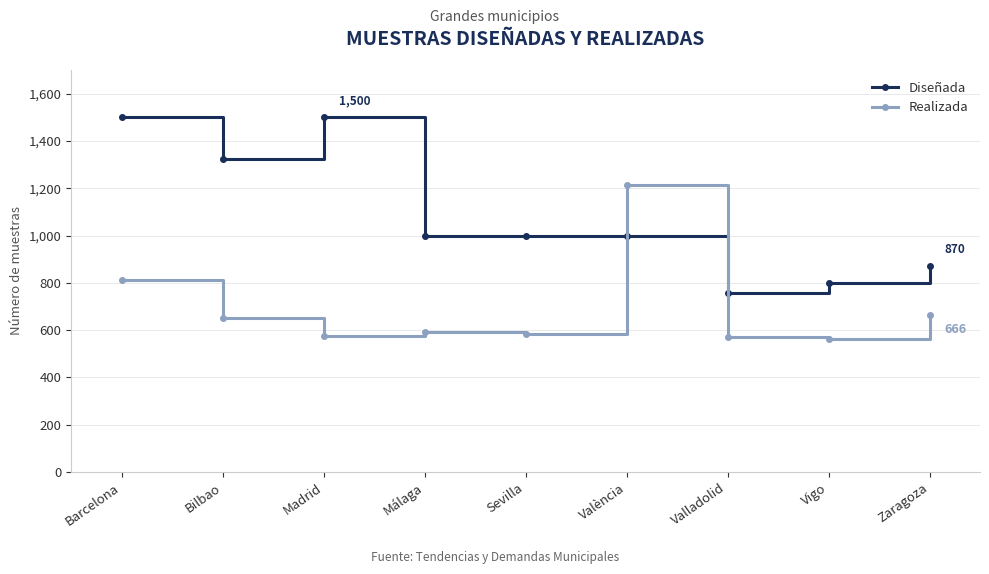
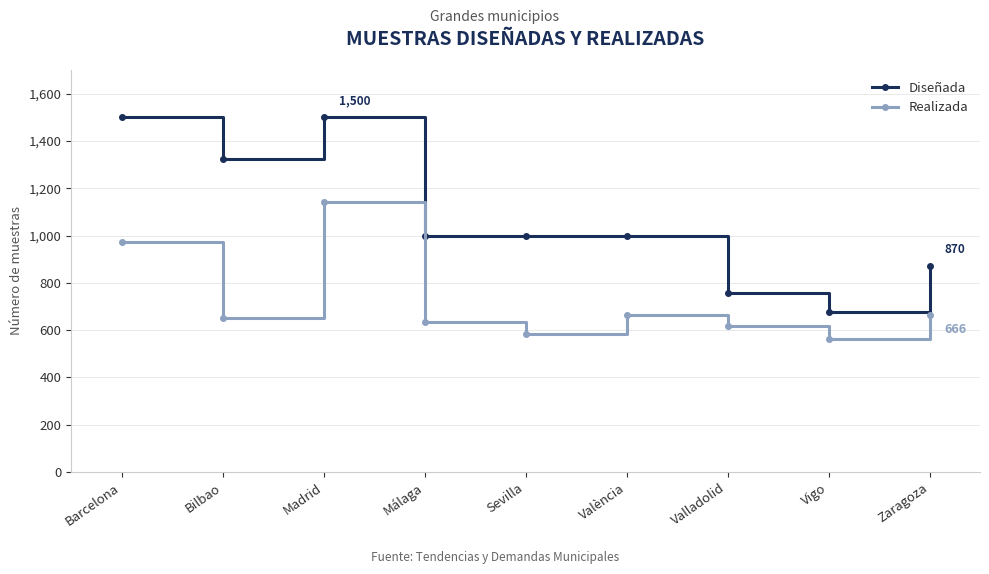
  {
    "Diseñada": {
      "Barcelona": "1,500",
      "Bilbao": "1,320",
      "Málaga": "1,000",
      "Sevilla": "1,000",
      "València": "1,000",
      "Valladolid": "760",
-     "Vigo": "800"
+     "Vigo": "680"
    },
    "Realizada": {
-     "Barcelona": "810",
+     "Barcelona": "970",
      "Bilbao": "650",
-     "Madrid": "580",
-     "Málaga": "590",
+     "Madrid": "1,140",
+     "Málaga": "640",
      "Sevilla": "590",
-     "València": "1,210",
-     "Valladolid": "570",
+     "València": "660",
+     "Valladolid": "620",
      "Vigo": "560"
    }
  }
